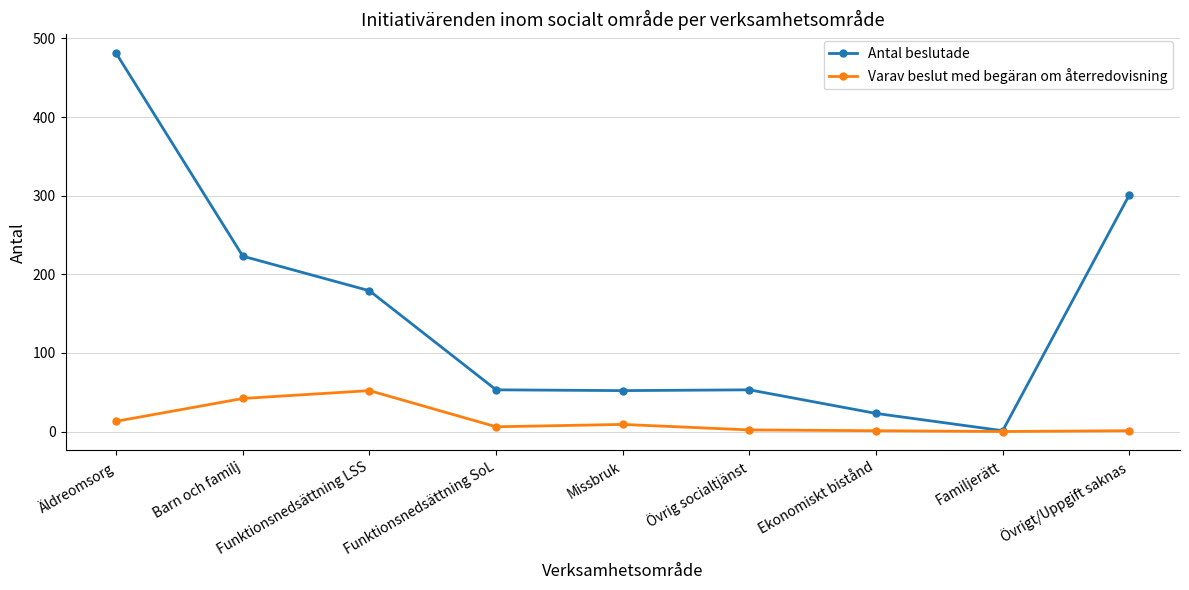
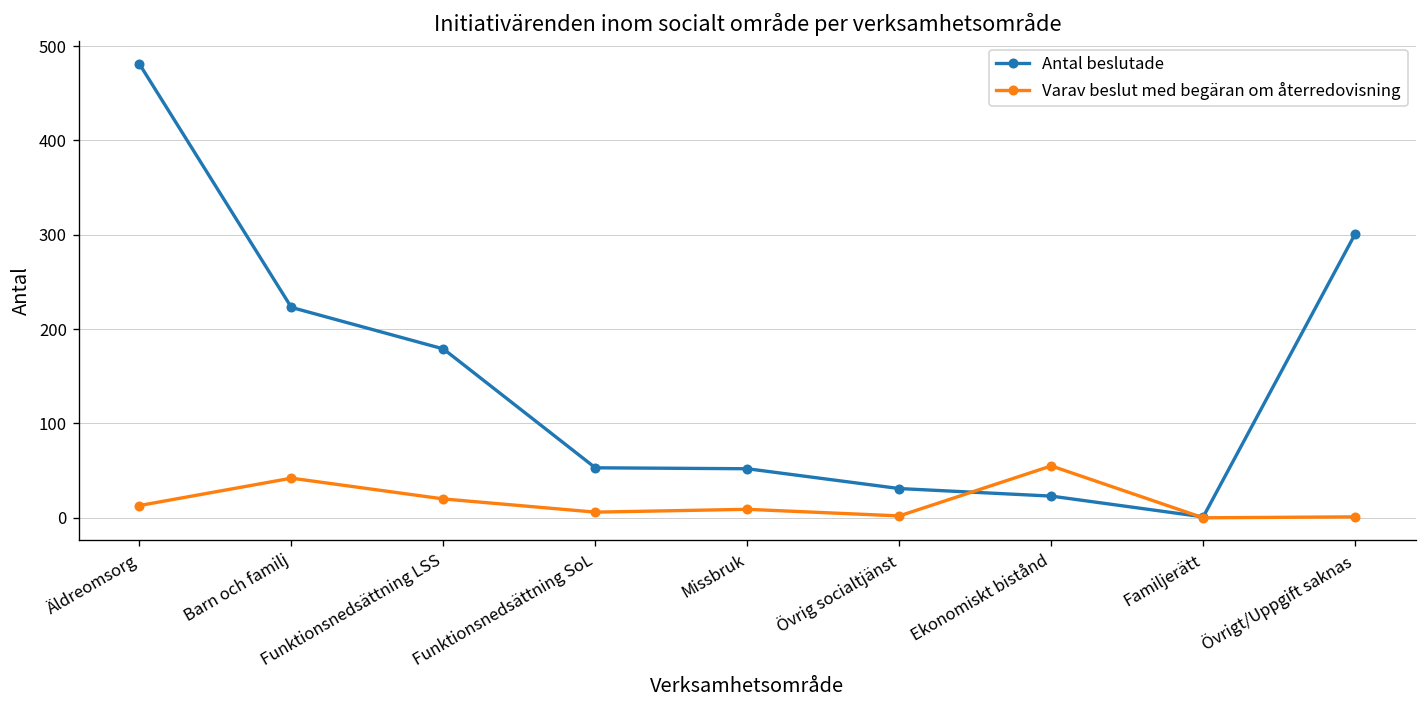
  {
    "Antal beslutade": {
      "Äldreomsorg": 480,
      "Barn och familj": 220,
      "Funktionsnedsättning LSS": 180,
      "Funktionsnedsättning SoL": 50,
      "Missbruk": 50,
-     "Övrig socialtjänst": 50,
+     "Övrig socialtjänst": 30,
      "Ekonomiskt bistånd": 20,
      "Övrigt/Uppgift saknas": 300
    },
    "Varav beslut med begäran om återredovisning": {
      "Äldreomsorg": 10,
      "Barn och familj": 40,
-     "Funktionsnedsättning LSS": 50,
+     "Funktionsnedsättning LSS": 20,
      "Funktionsnedsättning SoL": 10,
      "Missbruk": 10,
      "Övrig socialtjänst": 0,
-     "Ekonomiskt bistånd": 0,
+     "Ekonomiskt bistånd": 60,
      "Övrigt/Uppgift saknas": 0
    }
  }
